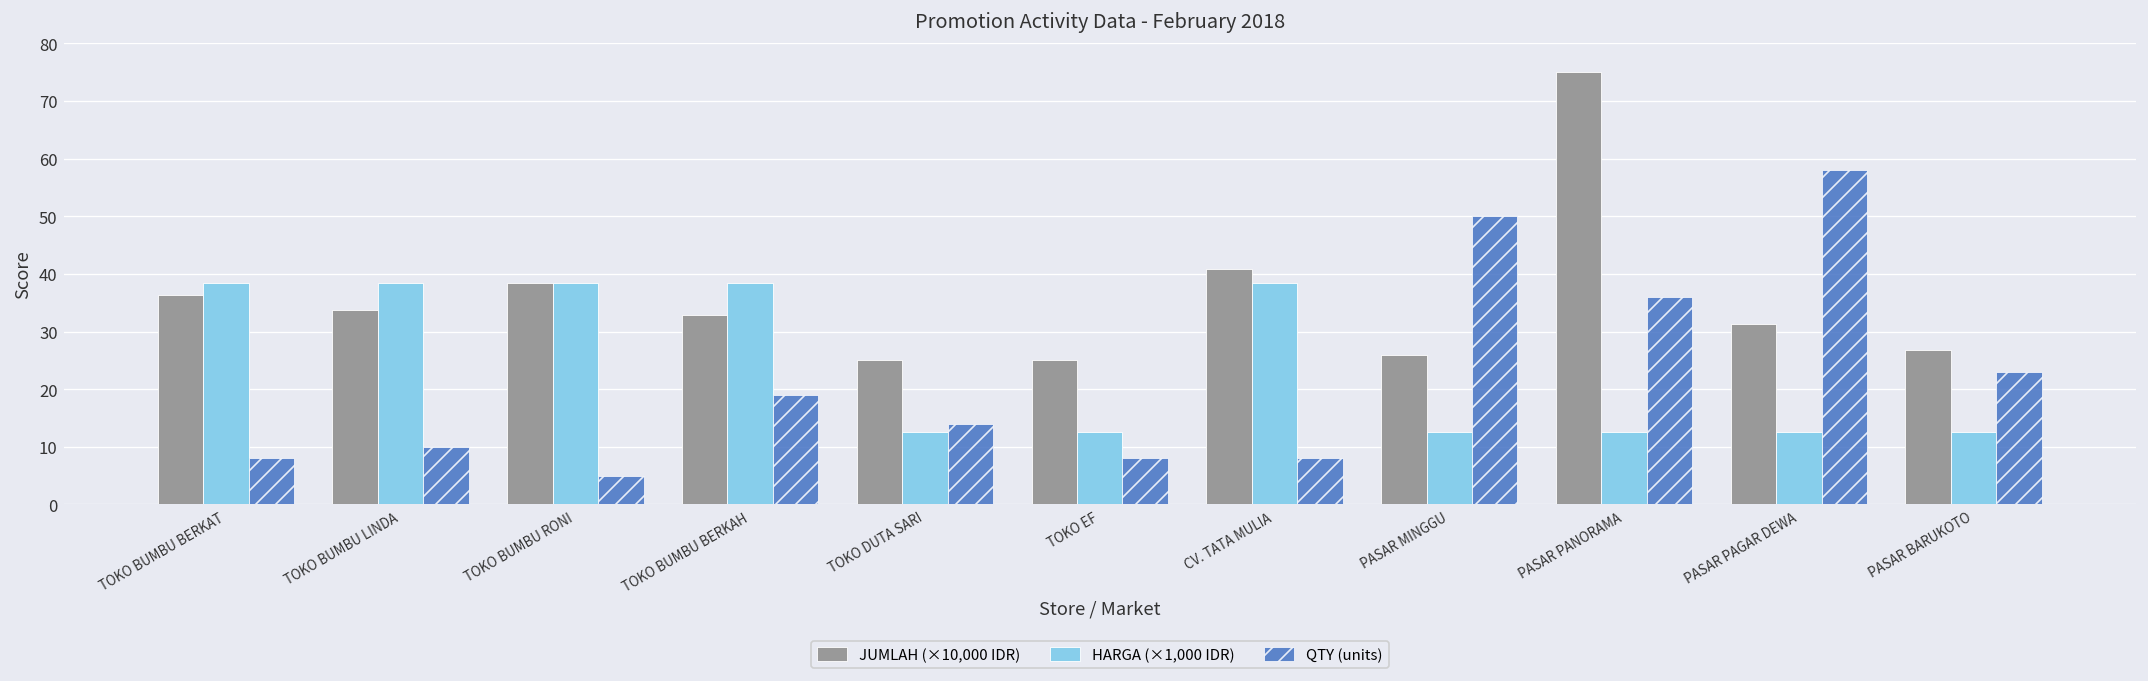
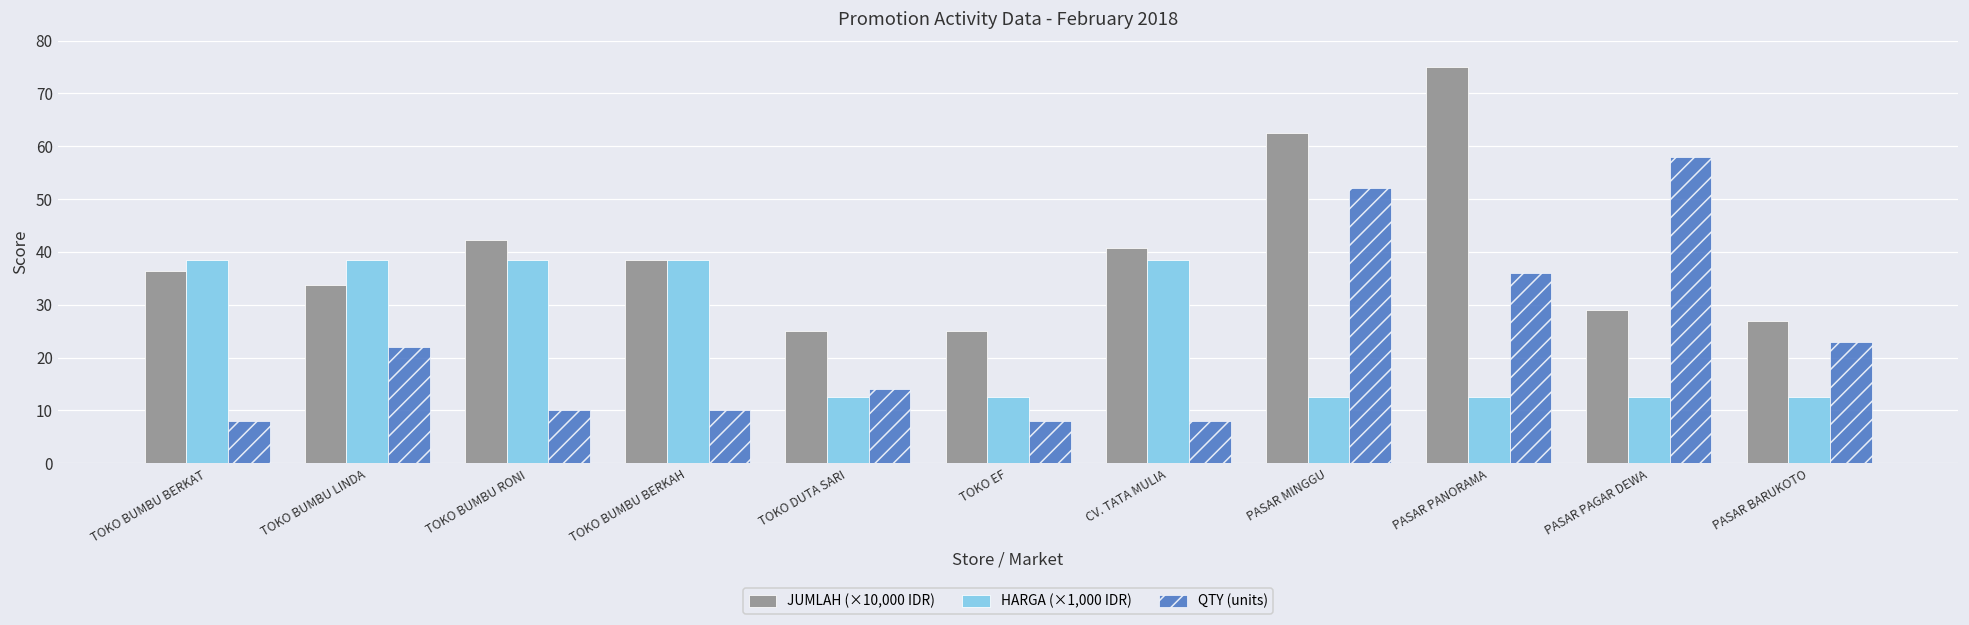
  {
    "JUMLAH (×10,000 IDR)": {
      "TOKO BUMBU BERKAT": 36,
      "TOKO BUMBU LINDA": 34,
-     "TOKO BUMBU RONI": 39,
-     "TOKO BUMBU BERKAH": 33,
+     "TOKO BUMBU RONI": 42,
+     "TOKO BUMBU BERKAH": 39,
      "TOKO DUTA SARI": 25,
      "TOKO EF": 25,
      "CV. TATA MULIA": 41,
-     "PASAR MINGGU": 26,
+     "PASAR MINGGU": 63,
      "PASAR PANORAMA": 75,
-     "PASAR PAGAR DEWA": 31,
+     "PASAR PAGAR DEWA": 29,
      "PASAR BARUKOTO": 27
    },
    "HARGA (×1,000 IDR)": {
      "TOKO BUMBU BERKAT": 39,
      "TOKO BUMBU LINDA": 39,
      "TOKO BUMBU RONI": 39,
      "TOKO BUMBU BERKAH": 39,
      "TOKO DUTA SARI": 13,
      "TOKO EF": 13,
      "CV. TATA MULIA": 39,
      "PASAR MINGGU": 13,
      "PASAR PANORAMA": 13,
      "PASAR PAGAR DEWA": 13,
      "PASAR BARUKOTO": 13
    },
    "QTY (units)": {
      "TOKO BUMBU BERKAT": 8,
-     "TOKO BUMBU LINDA": 10,
-     "TOKO BUMBU RONI": 5,
-     "TOKO BUMBU BERKAH": 19,
+     "TOKO BUMBU LINDA": 22,
+     "TOKO BUMBU RONI": 10,
+     "TOKO BUMBU BERKAH": 10,
      "TOKO DUTA SARI": 14,
      "TOKO EF": 8,
      "CV. TATA MULIA": 8,
-     "PASAR MINGGU": 50,
+     "PASAR MINGGU": 52,
      "PASAR PANORAMA": 36,
      "PASAR PAGAR DEWA": 58,
      "PASAR BARUKOTO": 23
    }
  }
